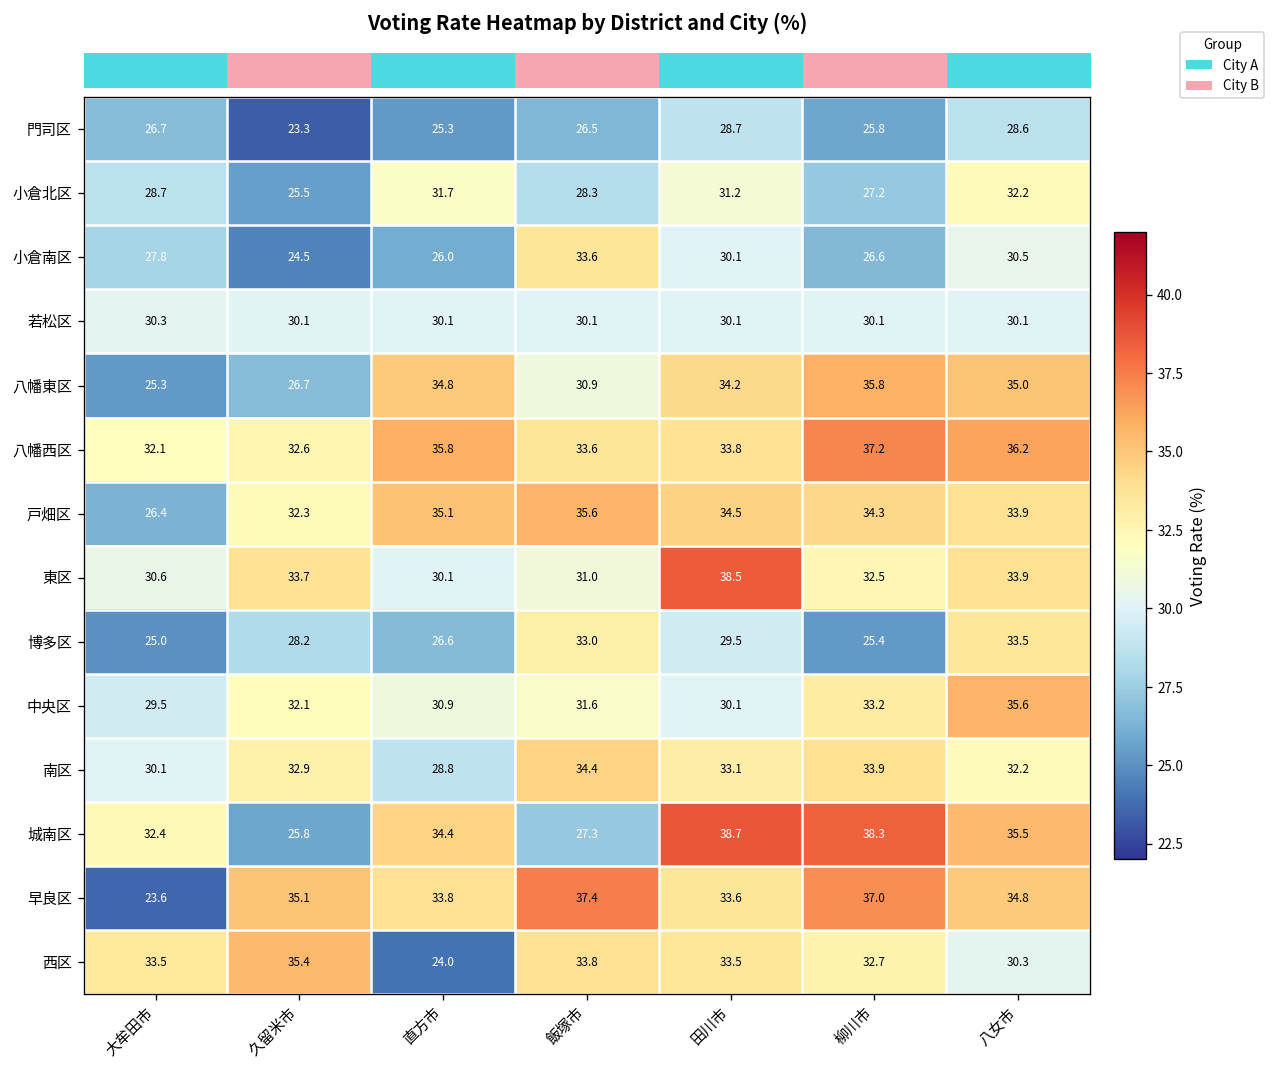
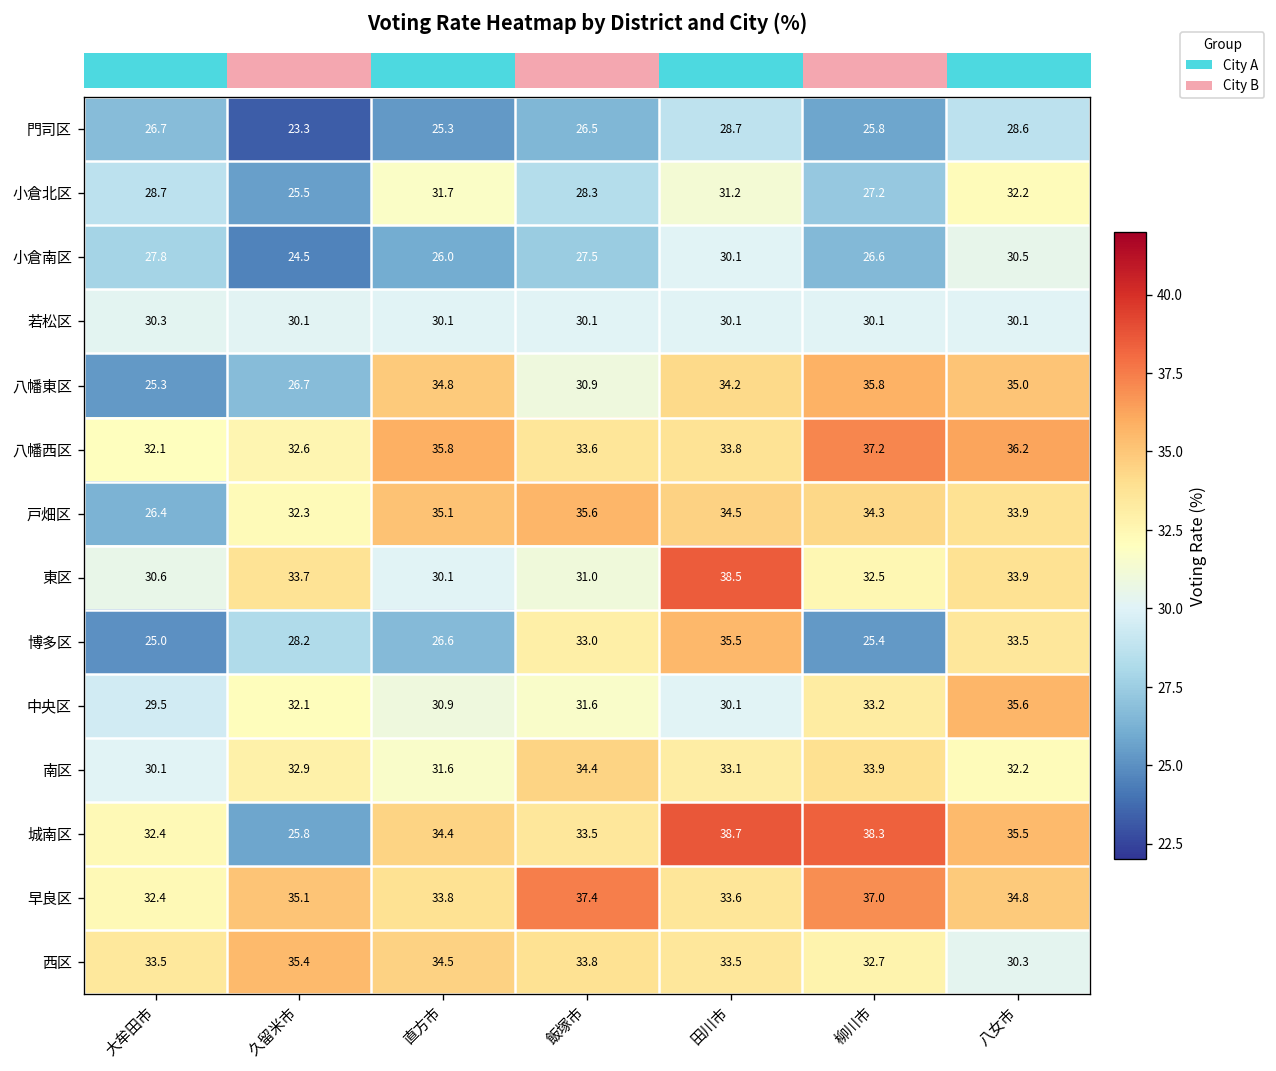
  {
    "門司区": {
      "大牟田市": 26.7,
      "久留米市": 23.3,
      "直方市": 25.3,
      "飯塚市": 26.5,
      "田川市": 28.7,
      "柳川市": 25.8,
      "八女市": 28.6
    },
    "小倉北区": {
      "大牟田市": 28.7,
      "久留米市": 25.5,
      "直方市": 31.7,
      "飯塚市": 28.3,
      "田川市": 31.2,
      "柳川市": 27.2,
      "八女市": 32.2
    },
    "小倉南区": {
      "大牟田市": 27.8,
      "久留米市": 24.5,
      "直方市": 26.0,
-     "飯塚市": 33.6,
+     "飯塚市": 27.5,
      "田川市": 30.1,
      "柳川市": 26.6,
      "八女市": 30.5
    },
    "若松区": {
      "大牟田市": 30.3,
      "久留米市": 30.1,
      "直方市": 30.1,
      "飯塚市": 30.1,
      "田川市": 30.1,
      "柳川市": 30.1,
      "八女市": 30.1
    },
    "八幡東区": {
      "大牟田市": 25.3,
      "久留米市": 26.7,
      "直方市": 34.8,
      "飯塚市": 30.9,
      "田川市": 34.2,
      "柳川市": 35.8,
      "八女市": 35.0
    },
    "八幡西区": {
      "大牟田市": 32.1,
      "久留米市": 32.6,
      "直方市": 35.8,
      "飯塚市": 33.6,
      "田川市": 33.8,
      "柳川市": 37.2,
      "八女市": 36.2
    },
    "戸畑区": {
      "大牟田市": 26.4,
      "久留米市": 32.3,
      "直方市": 35.1,
      "飯塚市": 35.6,
      "田川市": 34.5,
      "柳川市": 34.3,
      "八女市": 33.9
    },
    "東区": {
      "大牟田市": 30.6,
      "久留米市": 33.7,
      "直方市": 30.1,
      "飯塚市": 31.0,
      "田川市": 38.5,
      "柳川市": 32.5,
      "八女市": 33.9
    },
    "博多区": {
      "大牟田市": 25.0,
      "久留米市": 28.2,
      "直方市": 26.6,
      "飯塚市": 33.0,
-     "田川市": 29.5,
+     "田川市": 35.5,
      "柳川市": 25.4,
      "八女市": 33.5
    },
    "中央区": {
      "大牟田市": 29.5,
      "久留米市": 32.1,
      "直方市": 30.9,
      "飯塚市": 31.6,
      "田川市": 30.1,
      "柳川市": 33.2,
      "八女市": 35.6
    },
    "南区": {
      "大牟田市": 30.1,
      "久留米市": 32.9,
-     "直方市": 28.8,
+     "直方市": 31.6,
      "飯塚市": 34.4,
      "田川市": 33.1,
      "柳川市": 33.9,
      "八女市": 32.2
    },
    "城南区": {
      "大牟田市": 32.4,
      "久留米市": 25.8,
      "直方市": 34.4,
-     "飯塚市": 27.3,
+     "飯塚市": 33.5,
      "田川市": 38.7,
      "柳川市": 38.3,
      "八女市": 35.5
    },
    "早良区": {
-     "大牟田市": 23.6,
+     "大牟田市": 32.4,
      "久留米市": 35.1,
      "直方市": 33.8,
      "飯塚市": 37.4,
      "田川市": 33.6,
      "柳川市": 37.0,
      "八女市": 34.8
    },
    "西区": {
      "大牟田市": 33.5,
      "久留米市": 35.4,
-     "直方市": 24.0,
+     "直方市": 34.5,
      "飯塚市": 33.8,
      "田川市": 33.5,
      "柳川市": 32.7,
      "八女市": 30.3
    }
  }
